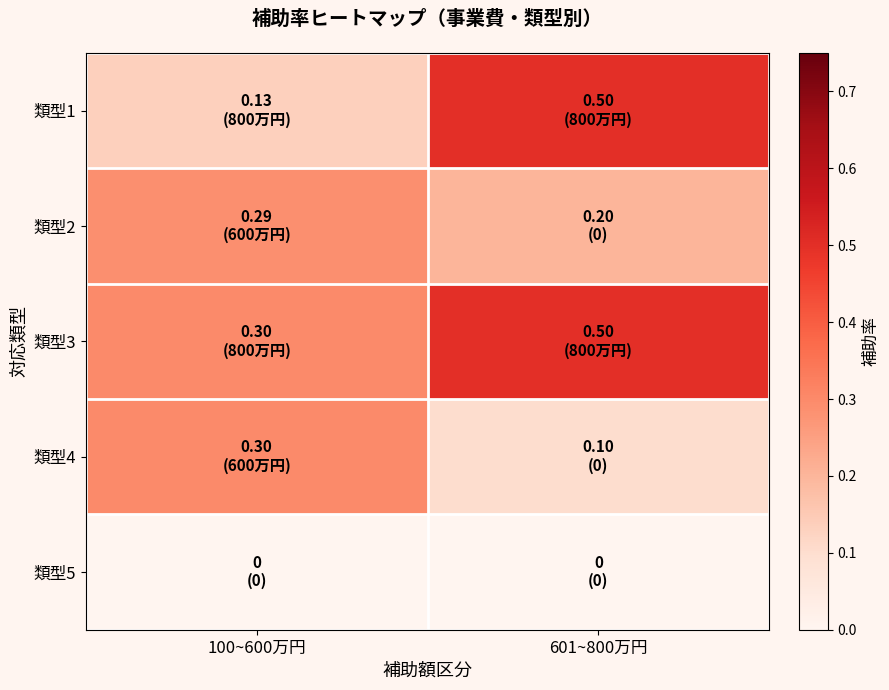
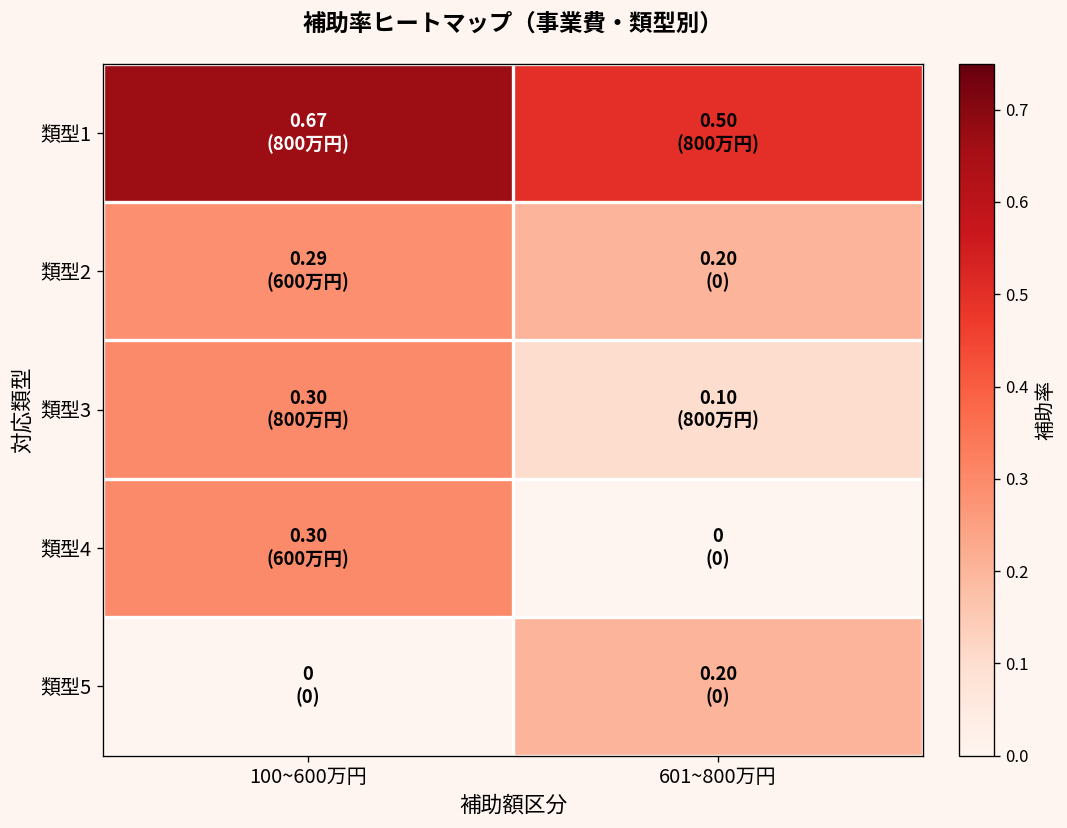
  {
    "類型1": {
-     "100~600万円": 0.13
+     "100~600万円": 0.67
    },
    "類型3": {
-     "601~800万円": 0.50
+     "601~800万円": 0.10
    },
    "類型4": {
-     "601~800万円": 0.10
+     "601~800万円": 0
    },
    "類型5": {
-     "601~800万円": 0
+     "601~800万円": 0.20
    }
  }
